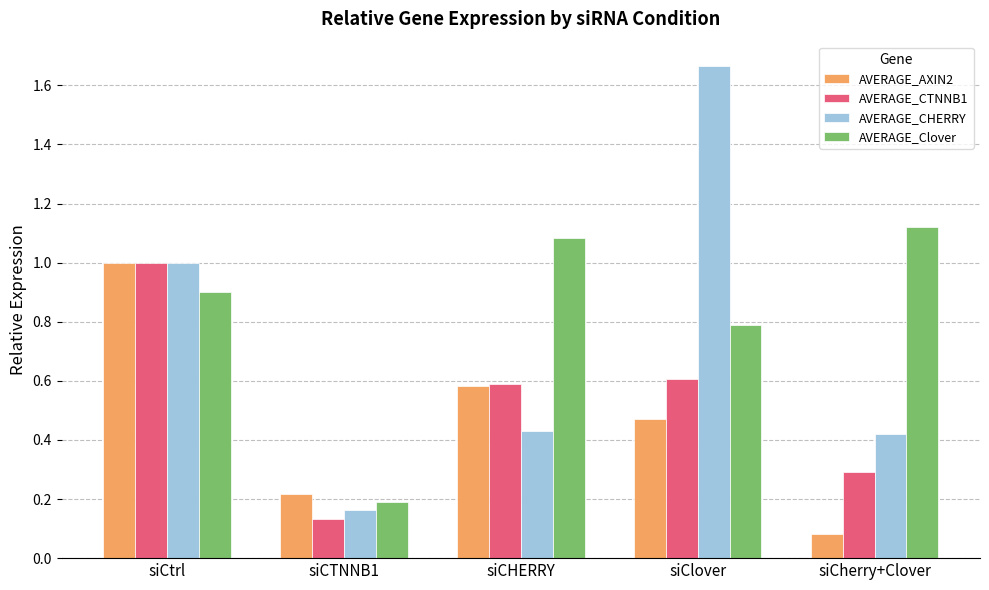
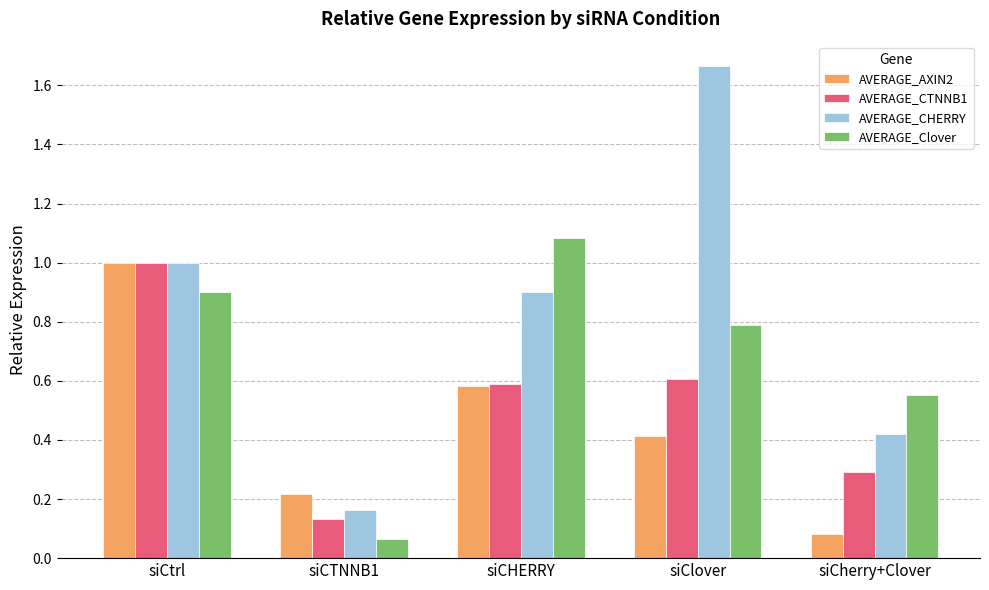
  {
    "AVERAGE_AXIN2": {
      "siCtrl": 1.00,
      "siCTNNB1": 0.22,
      "siCHERRY": 0.58,
-     "siClover": 0.47,
+     "siClover": 0.41,
      "siCherry+Clover": 0.08
    },
    "AVERAGE_CTNNB1": {
      "siCtrl": 1.00,
      "siCTNNB1": 0.13,
      "siCHERRY": 0.59,
      "siClover": 0.61,
      "siCherry+Clover": 0.29
    },
    "AVERAGE_CHERRY": {
      "siCtrl": 1.00,
      "siCTNNB1": 0.16,
-     "siCHERRY": 0.43,
+     "siCHERRY": 0.90,
      "siClover": 1.66,
      "siCherry+Clover": 0.42
    },
    "AVERAGE_Clover": {
      "siCtrl": 0.90,
-     "siCTNNB1": 0.19,
+     "siCTNNB1": 0.06,
      "siCHERRY": 1.08,
      "siClover": 0.79,
-     "siCherry+Clover": 1.12
+     "siCherry+Clover": 0.55
    }
  }
